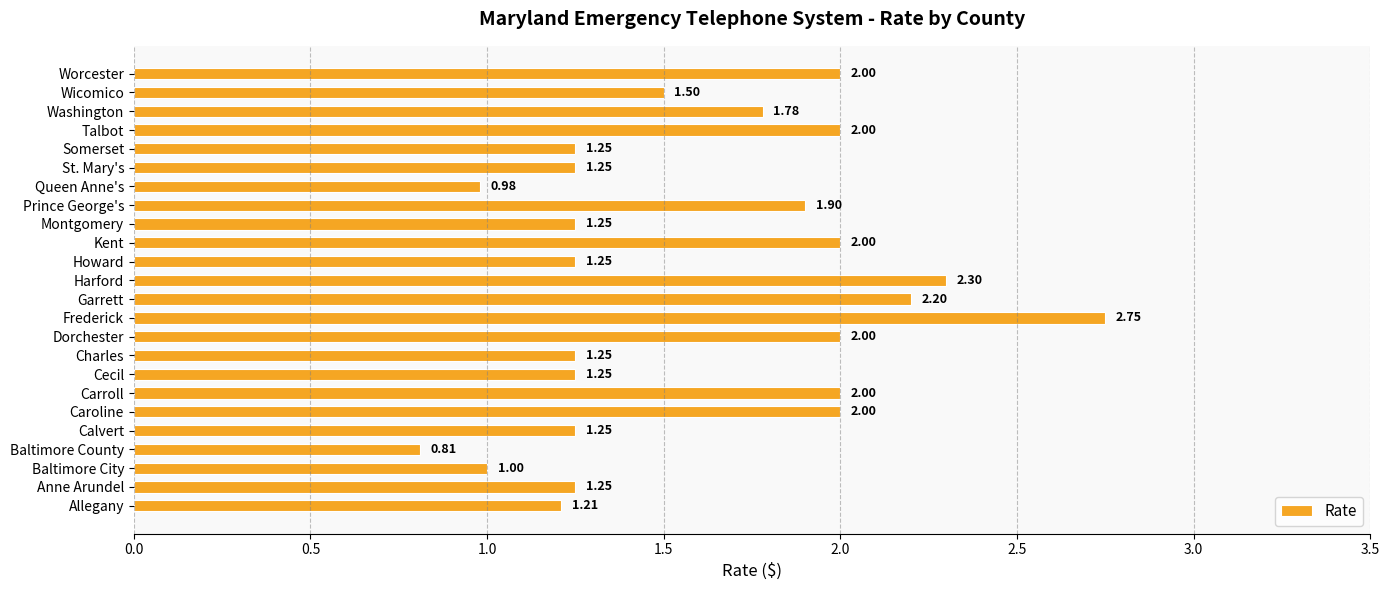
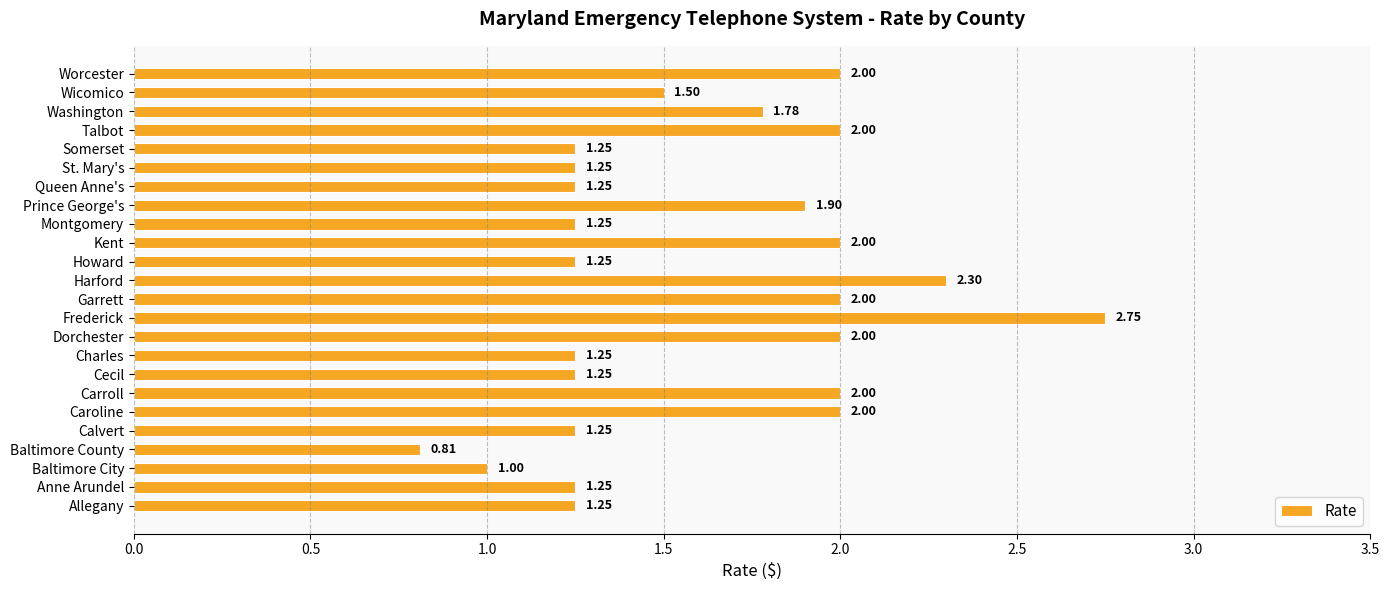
  {
    "Worcester": 2.00,
    "Wicomico": 1.50,
    "Washington": 1.78,
    "Talbot": 2.00,
    "Somerset": 1.25,
    "St. Mary's": 1.25,
-   "Queen Anne's": 0.98,
+   "Queen Anne's": 1.25,
    "Prince George's": 1.90,
    "Montgomery": 1.25,
    "Kent": 2.00,
    "Howard": 1.25,
    "Harford": 2.30,
-   "Garrett": 2.20,
+   "Garrett": 2.00,
    "Frederick": 2.75,
    "Dorchester": 2.00,
    "Charles": 1.25,
    "Cecil": 1.25,
    "Carroll": 2.00,
    "Caroline": 2.00,
    "Calvert": 1.25,
    "Baltimore County": 0.81,
    "Baltimore City": 1.00,
    "Anne Arundel": 1.25,
-   "Allegany": 1.21
+   "Allegany": 1.25
  }
